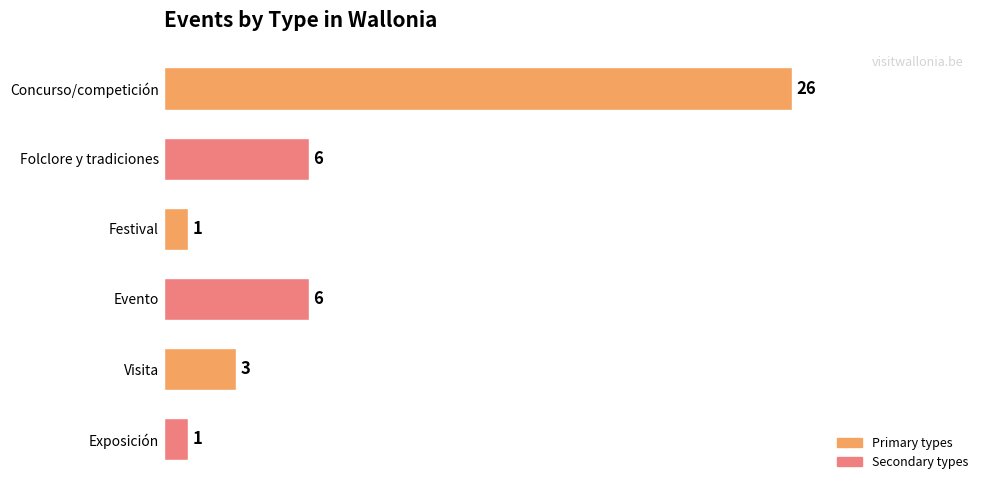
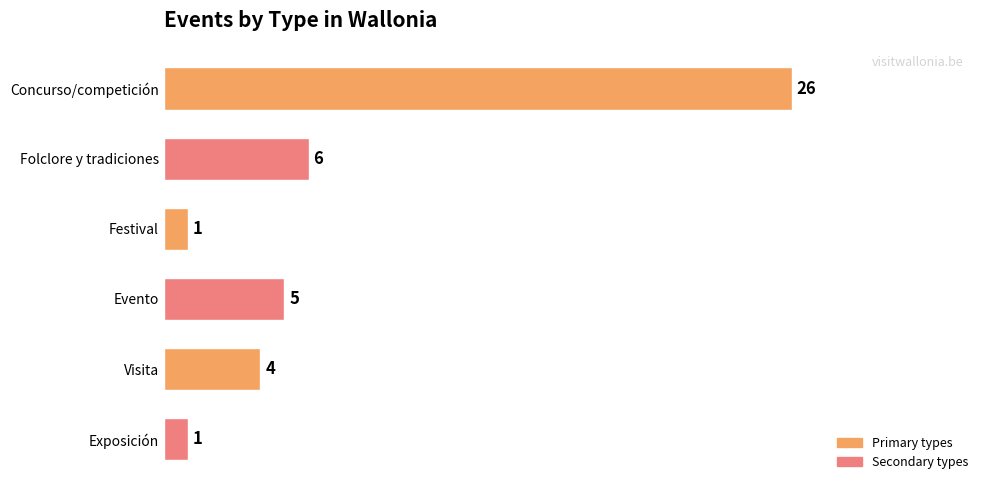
  {
    "Concurso/competición": 26,
    "Folclore y tradiciones": 6,
    "Festival": 1,
-   "Evento": 6,
-   "Visita": 3,
+   "Evento": 5,
+   "Visita": 4,
    "Exposición": 1
  }
